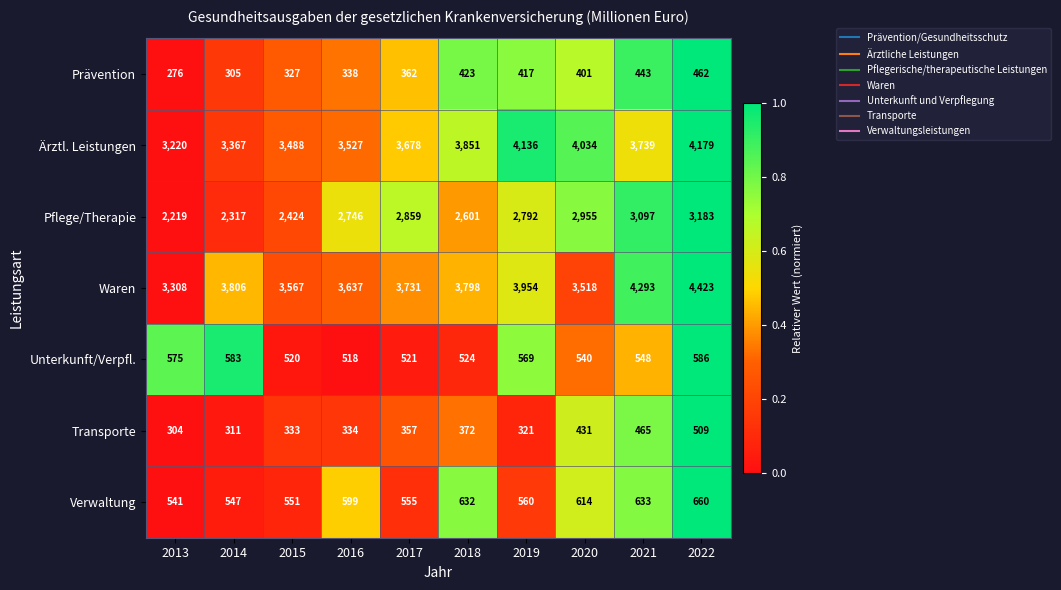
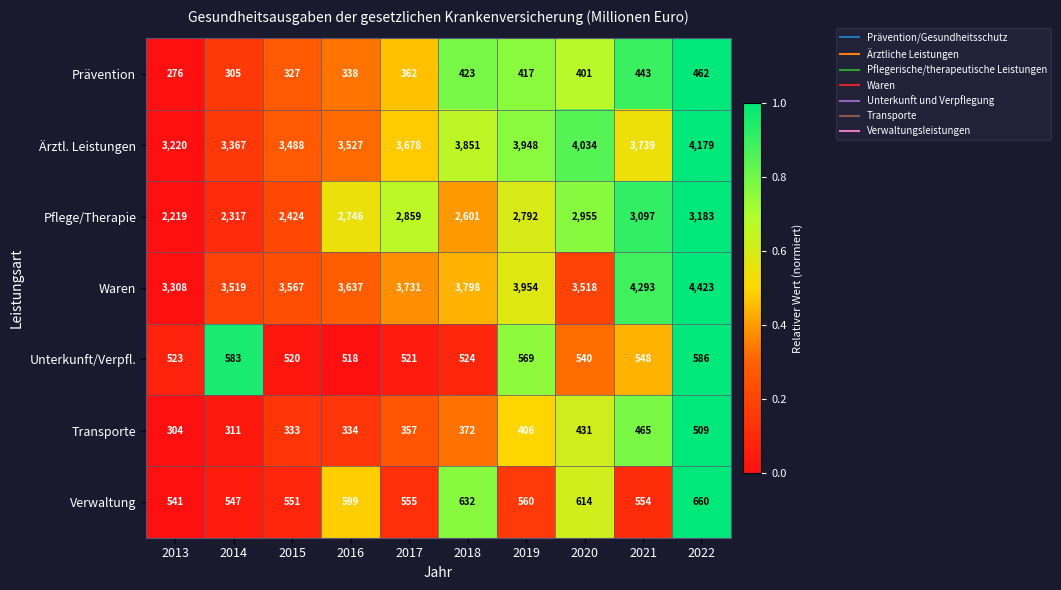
  {
    "Prävention": {
      "2013": "276",
      "2014": "305",
      "2015": "327",
      "2016": "338",
      "2017": "362",
      "2018": "423",
      "2019": "417",
      "2020": "401",
      "2021": "443",
      "2022": "462"
    },
    "Ärztl. Leistungen": {
      "2013": "3,220",
      "2014": "3,367",
      "2015": "3,488",
      "2016": "3,527",
      "2017": "3,678",
      "2018": "3,851",
-     "2019": "4,136",
+     "2019": "3,948",
      "2020": "4,034",
      "2021": "3,739",
      "2022": "4,179"
    },
    "Pflege/Therapie": {
      "2013": "2,219",
      "2014": "2,317",
      "2015": "2,424",
      "2016": "2,746",
      "2017": "2,859",
      "2018": "2,601",
      "2019": "2,792",
      "2020": "2,955",
      "2021": "3,097",
      "2022": "3,183"
    },
    "Waren": {
      "2013": "3,308",
-     "2014": "3,806",
+     "2014": "3,519",
      "2015": "3,567",
      "2016": "3,637",
      "2017": "3,731",
      "2018": "3,798",
      "2019": "3,954",
      "2020": "3,518",
      "2021": "4,293",
      "2022": "4,423"
    },
    "Unterkunft/Verpfl.": {
-     "2013": "575",
+     "2013": "523",
      "2014": "583",
      "2015": "520",
      "2016": "518",
      "2017": "521",
      "2018": "524",
      "2019": "569",
      "2020": "540",
      "2021": "548",
      "2022": "586"
    },
    "Transporte": {
      "2013": "304",
      "2014": "311",
      "2015": "333",
      "2016": "334",
      "2017": "357",
      "2018": "372",
-     "2019": "321",
+     "2019": "406",
      "2020": "431",
      "2021": "465",
      "2022": "509"
    },
    "Verwaltung": {
      "2013": "541",
      "2014": "547",
      "2015": "551",
      "2016": "599",
      "2017": "555",
      "2018": "632",
      "2019": "560",
      "2020": "614",
-     "2021": "633",
+     "2021": "554",
      "2022": "660"
    }
  }
